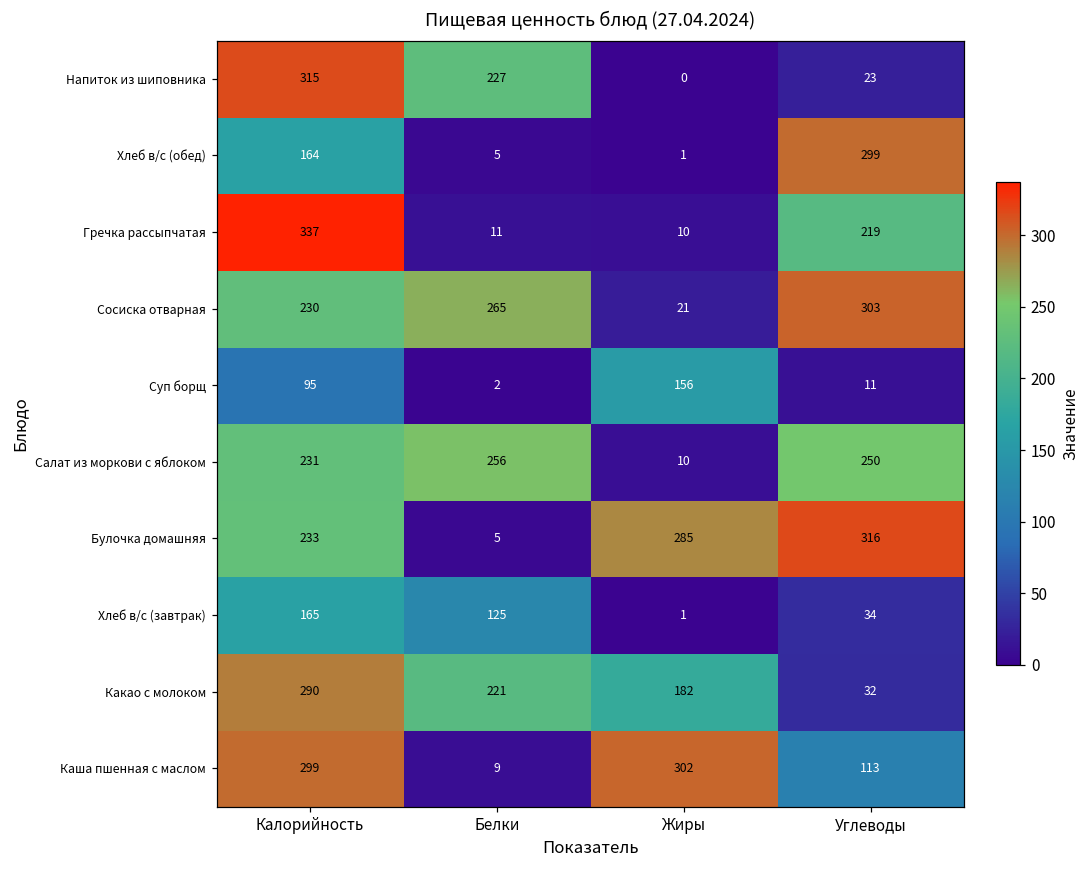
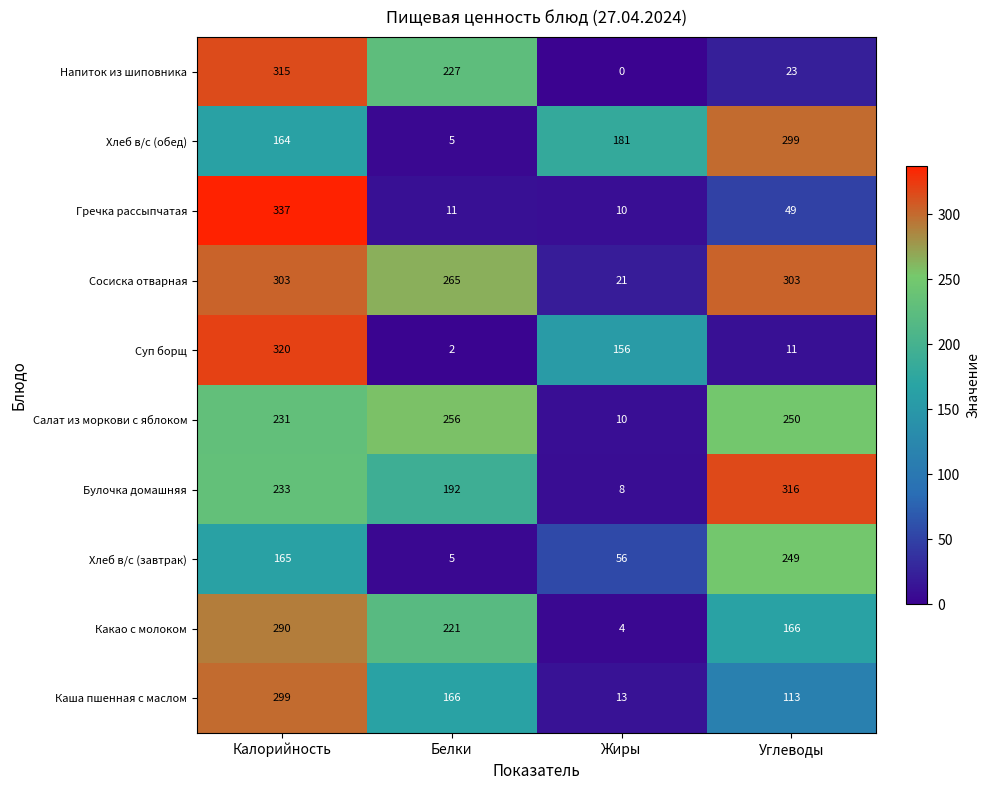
  {
    "Напиток из шиповника": {
      "Калорийность": 315,
      "Белки": 227,
      "Жиры": 0,
      "Углеводы": 23
    },
    "Хлеб в/с (обед)": {
      "Калорийность": 164,
      "Белки": 5,
-     "Жиры": 1,
+     "Жиры": 181,
      "Углеводы": 299
    },
    "Гречка рассыпчатая": {
      "Калорийность": 337,
      "Белки": 11,
      "Жиры": 10,
-     "Углеводы": 219
+     "Углеводы": 49
    },
    "Сосиска отварная": {
-     "Калорийность": 230,
+     "Калорийность": 303,
      "Белки": 265,
      "Жиры": 21,
      "Углеводы": 303
    },
    "Суп борщ": {
-     "Калорийность": 95,
+     "Калорийность": 320,
      "Белки": 2,
      "Жиры": 156,
      "Углеводы": 11
    },
    "Салат из моркови с яблоком": {
      "Калорийность": 231,
      "Белки": 256,
      "Жиры": 10,
      "Углеводы": 250
    },
    "Булочка домашняя": {
      "Калорийность": 233,
-     "Белки": 5,
-     "Жиры": 285,
+     "Белки": 192,
+     "Жиры": 8,
      "Углеводы": 316
    },
    "Хлеб в/с (завтрак)": {
      "Калорийность": 165,
-     "Белки": 125,
-     "Жиры": 1,
-     "Углеводы": 34
+     "Белки": 5,
+     "Жиры": 56,
+     "Углеводы": 249
    },
    "Какао с молоком": {
      "Калорийность": 290,
      "Белки": 221,
-     "Жиры": 182,
-     "Углеводы": 32
+     "Жиры": 4,
+     "Углеводы": 166
    },
    "Каша пшенная с маслом": {
      "Калорийность": 299,
-     "Белки": 9,
-     "Жиры": 302,
+     "Белки": 166,
+     "Жиры": 13,
      "Углеводы": 113
    }
  }
